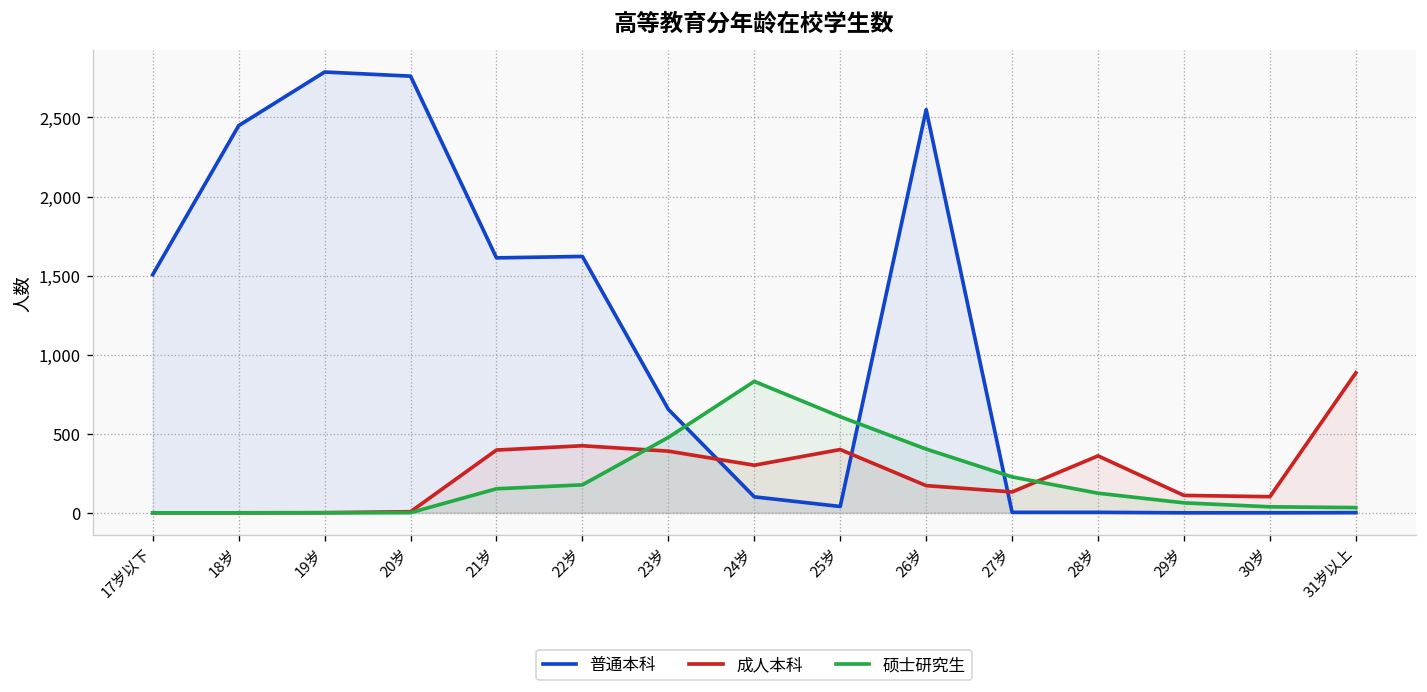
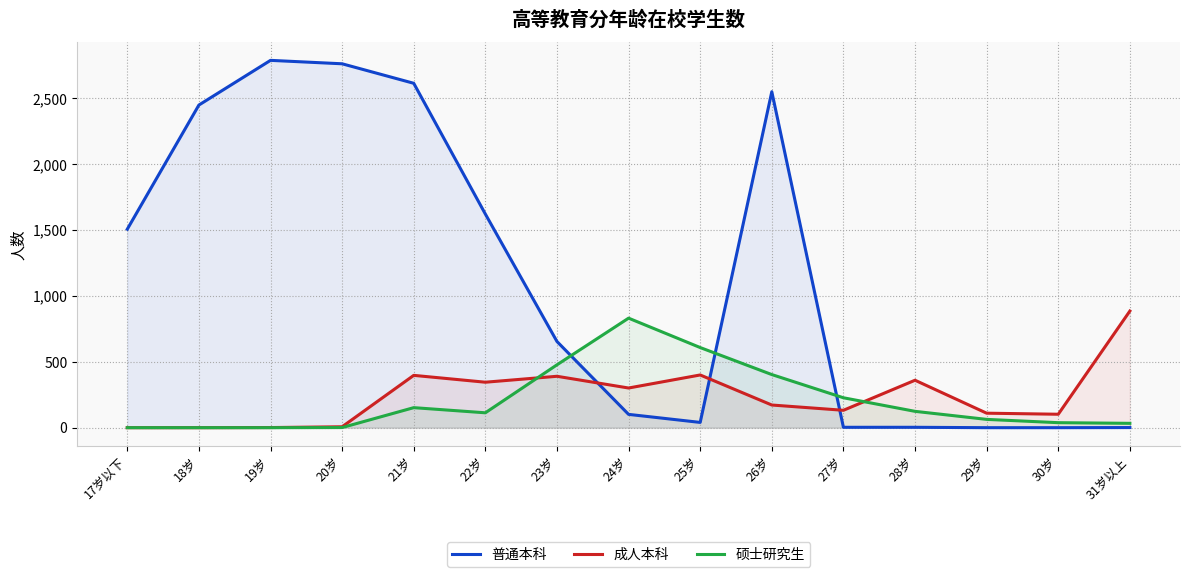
  {
    "普通本科": {
      "17岁以下": "1,510",
      "18岁": "2,450",
      "19岁": "2,790",
      "20岁": "2,760",
-     "21岁": "1,610",
+     "21岁": "2,610",
      "22岁": "1,620",
      "23岁": "650",
      "24岁": "100",
      "25岁": "40",
      "26岁": "2,550",
      "27岁": "0",
      "28岁": "0",
      "29岁": "0",
      "30岁": "0",
      "31岁以上": "0"
    },
    "成人本科": {
      "21岁": "400",
-     "22岁": "420",
+     "22岁": "350",
      "23岁": "390",
      "24岁": "300",
      "25岁": "400",
      "26岁": "170",
      "27岁": "130",
      "28岁": "360",
      "29岁": "110",
      "30岁": "100",
      "31岁以上": "890"
    },
    "硕士研究生": {
      "21岁": "150",
-     "22岁": "180",
+     "22岁": "110",
      "23岁": "480",
      "24岁": "830",
      "25岁": "610",
      "26岁": "400",
      "27岁": "230",
      "28岁": "120",
      "29岁": "60",
      "30岁": "40",
      "31岁以上": "30"
    }
  }
